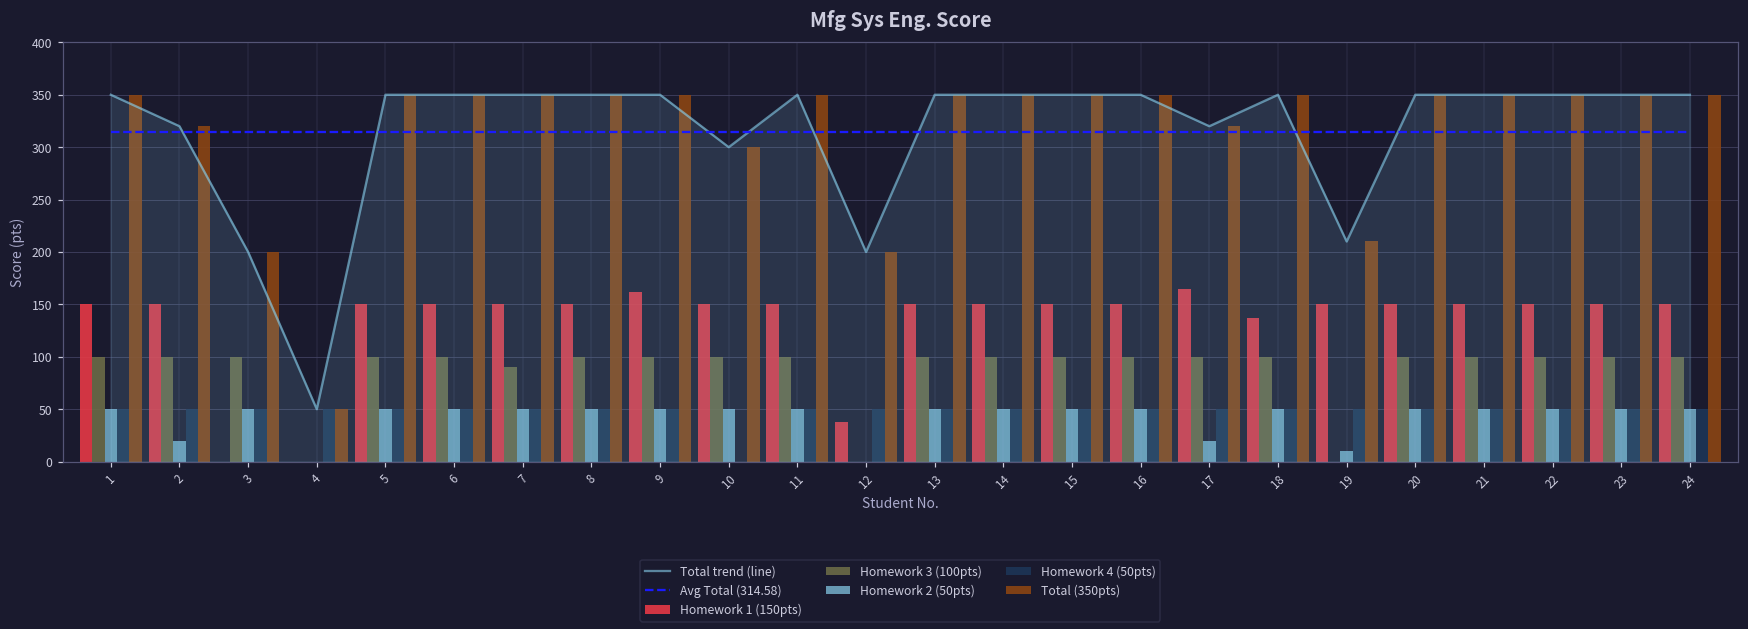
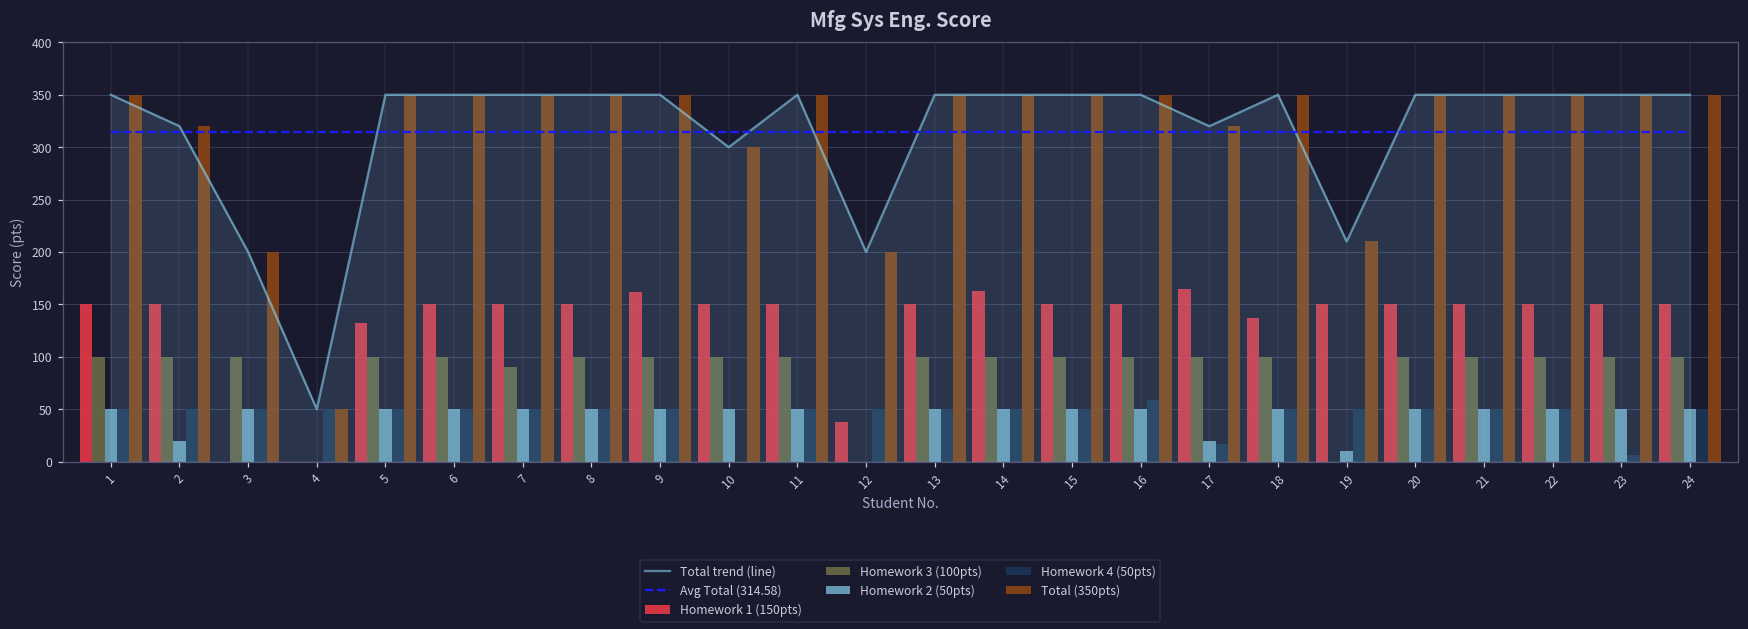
  {
    "Homework 1 (150pts)": {
      "1": 150,
      "2": 150,
      "3": 0,
      "4": 0,
-     "5": 150,
+     "5": 130,
      "6": 150,
      "7": 150,
      "8": 150,
      "9": 160,
      "10": 150,
      "11": 150,
      "12": 40,
      "13": 150,
-     "14": 150,
+     "14": 160,
      "15": 150,
      "16": 150,
      "17": 170,
      "18": 140,
      "19": 150,
      "20": 150,
      "21": 150,
      "22": 150,
      "23": 150,
      "24": 150
    },
    "Homework 3 (100pts)": {
      "1": 100,
      "2": 100,
      "3": 100,
      "4": 0,
      "5": 100,
      "6": 100,
      "7": 90,
      "8": 100,
      "9": 100,
      "10": 100,
      "11": 100,
      "12": 0,
      "13": 100,
      "14": 100,
      "15": 100,
      "16": 100,
      "17": 100,
      "18": 100,
      "19": 0,
      "20": 100,
      "21": 100,
      "22": 100,
      "23": 100,
      "24": 100
    },
    "Avg Total (314.58)": {
      "1": 310,
      "2": 310,
      "3": 310,
      "4": 310,
      "5": 310,
      "6": 310,
      "7": 310,
      "8": 310,
      "9": 310,
      "10": 310,
      "11": 310,
      "12": 310,
      "13": 310,
      "14": 310,
      "15": 310,
      "16": 310,
      "17": 310,
      "18": 310,
      "19": 310,
      "20": 310,
      "21": 310,
      "22": 310,
      "23": 310,
      "24": 310
    },
    "Homework 4 (50pts)": {
      "1": 50,
      "2": 50,
      "3": 50,
      "4": 50,
      "5": 50,
      "6": 50,
      "7": 50,
      "8": 50,
      "9": 50,
      "10": 0,
      "11": 50,
      "12": 50,
      "13": 50,
      "14": 50,
      "15": 50,
-     "16": 50,
-     "17": 50,
+     "16": 60,
+     "17": 20,
      "18": 50,
      "19": 50,
      "20": 50,
      "21": 50,
      "22": 50,
-     "23": 50,
+     "23": 10,
      "24": 50
    },
    "Total (350pts)": {
      "1": 350,
      "2": 320,
      "3": 200,
      "4": 50,
      "5": 350,
      "6": 350,
      "7": 350,
      "8": 350,
      "9": 350,
      "10": 300,
      "11": 350,
      "12": 200,
      "13": 350,
      "14": 350,
      "15": 350,
      "16": 350,
      "17": 320,
      "18": 350,
      "19": 210,
      "20": 350,
      "21": 350,
      "22": 350,
      "23": 350,
      "24": 350
    }
  }
